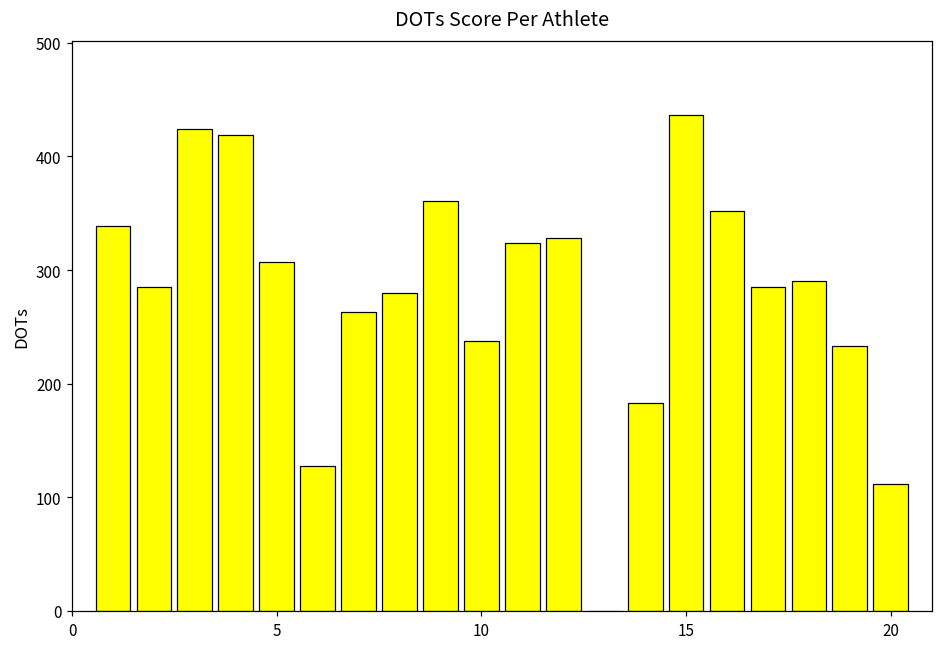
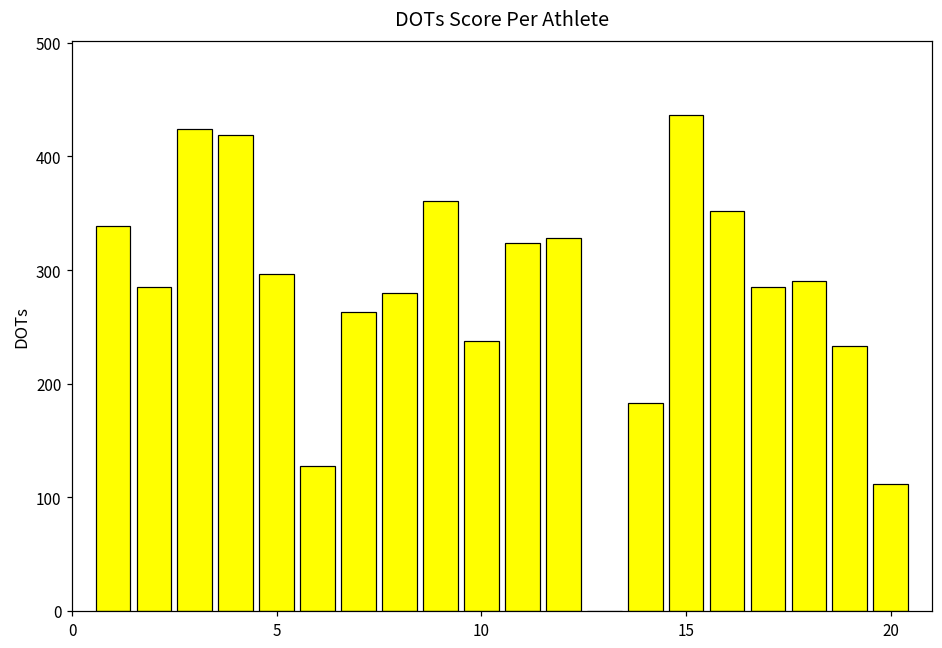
  {
-   "5": 307,
+   "5": 296,
    "10": 238,
    "15": 436,
    "20": 111
  }
